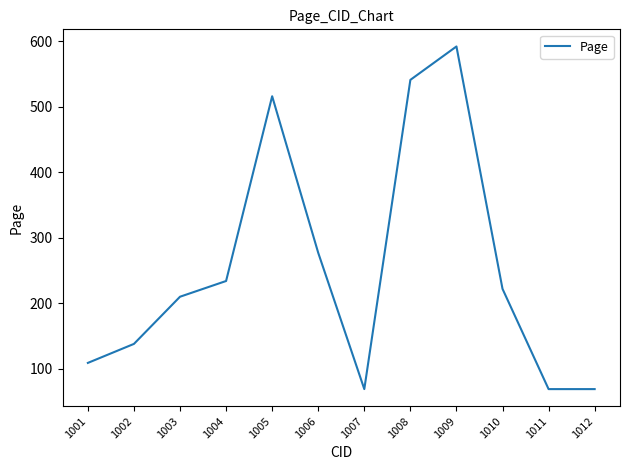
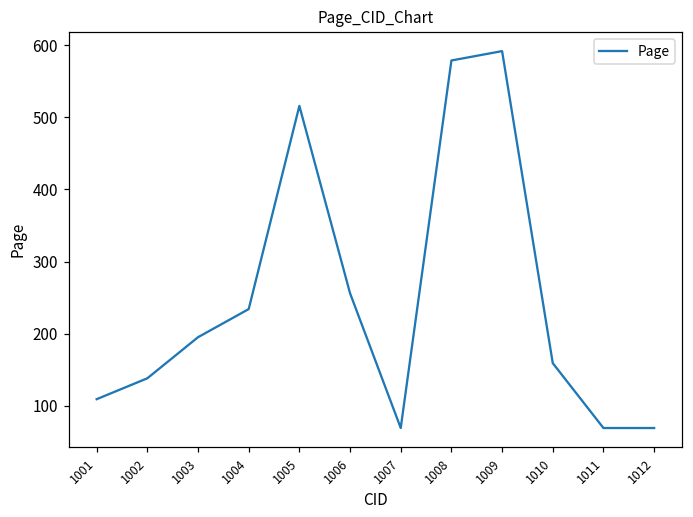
  {
    "1001": 110,
    "1002": 140,
-   "1003": 210,
+   "1003": 200,
    "1004": 230,
    "1005": 520,
-   "1006": 280,
+   "1006": 260,
    "1007": 70,
-   "1008": 540,
+   "1008": 580,
    "1009": 590,
-   "1010": 220,
+   "1010": 160,
    "1011": 70,
    "1012": 70
  }
